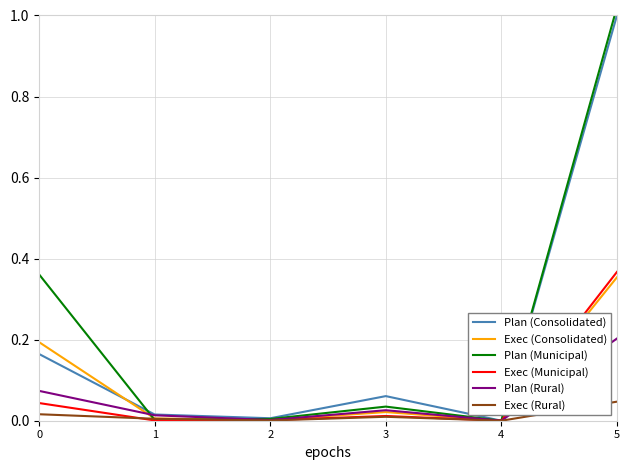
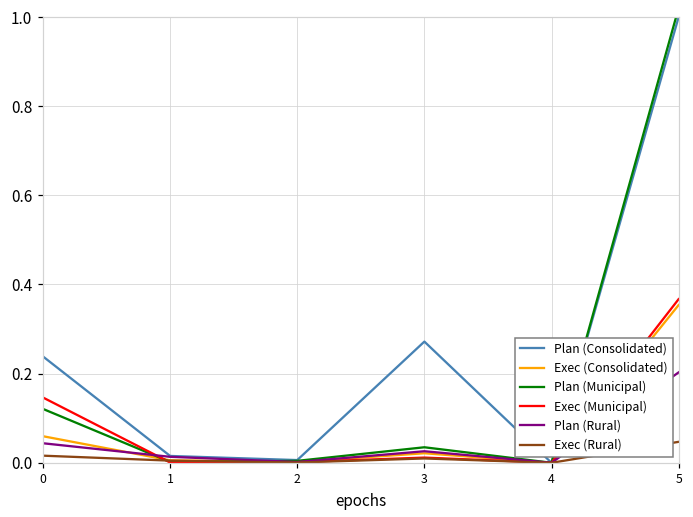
  {
    "Plan (Consolidated)": {
-     "0": 0.16,
-     "3": 0.06,
+     "0": 0.24,
+     "3": 0.27,
      "5": 1.00
    },
    "Exec (Consolidated)": {
-     "0": 0.19,
+     "0": 0.06,
      "5": 0.35
    },
    "Plan (Municipal)": {
-     "0": 0.36,
+     "0": 0.12,
      "3": 0.03
    },
    "Exec (Municipal)": {
-     "0": 0.04,
+     "0": 0.15,
      "5": 0.37
    },
    "Plan (Rural)": {
-     "0": 0.07,
+     "0": 0.04,
      "5": 0.20
    },
    "Exec (Rural)": {
      "0": 0.02,
      "5": 0.05
    }
  }
